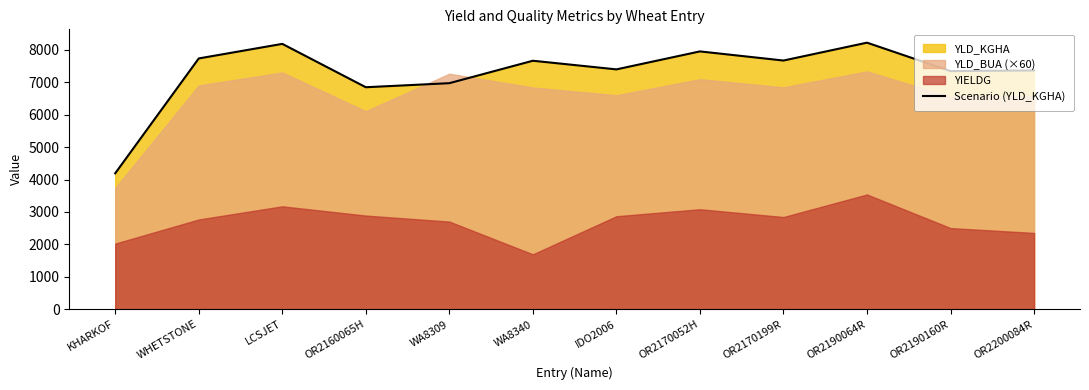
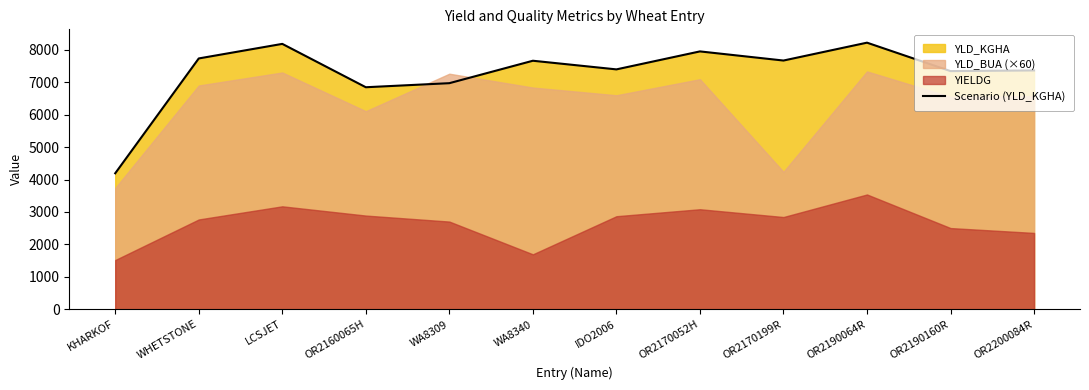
  {
    "YLD_KGHA": {
      "KHARKOF": 4200,
      "WHETSTONE": 7700,
      "LCSJET": 8200,
      "OR2160065H": 6800,
      "WA8309": 7000,
      "WA8340": 7700,
      "IDO2006": 7400,
      "OR2170052H": 7900,
      "OR2170199R": 7700,
      "OR2190064R": 8200
    },
    "YLD_BUA (×60)": {
      "KHARKOF": 3700,
      "WHETSTONE": 6900,
      "LCSJET": 7300,
      "OR2160065H": 6100,
      "WA8309": 7300,
      "WA8340": 6800,
      "IDO2006": 6600,
      "OR2170052H": 7100,
-     "OR2170199R": 6800,
+     "OR2170199R": 4200,
      "OR2190064R": 7300
    },
    "YIELDG": {
-     "KHARKOF": 2000,
+     "KHARKOF": 1500,
      "WHETSTONE": 2800,
      "LCSJET": 3200,
      "OR2160065H": 2900,
      "WA8309": 2700,
      "WA8340": 1700,
      "IDO2006": 2900,
      "OR2170052H": 3100,
      "OR2170199R": 2800,
      "OR2190064R": 3500,
      "OR2190160R": 2500,
      "OR2200084R": 2400
    }
  }
